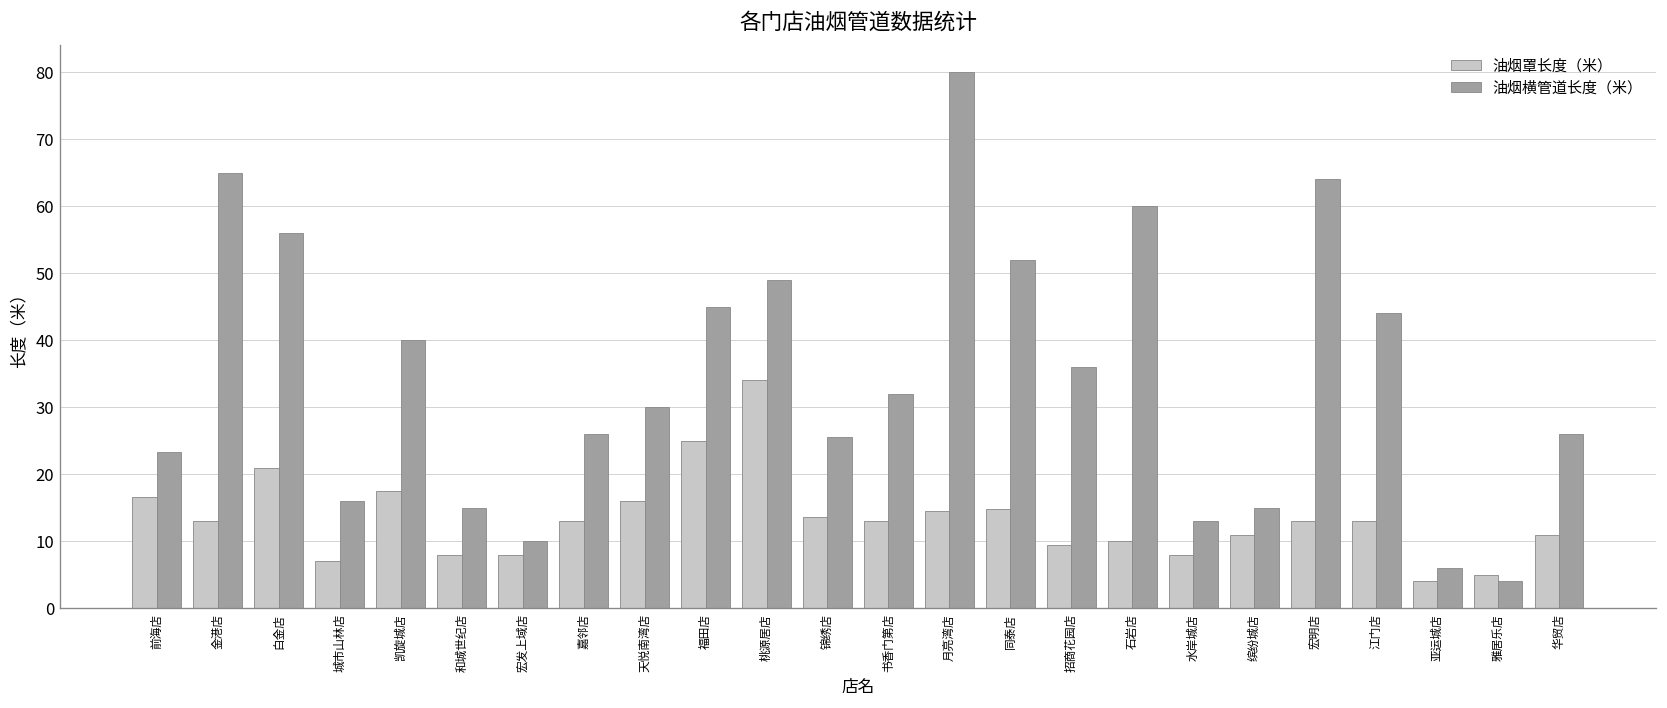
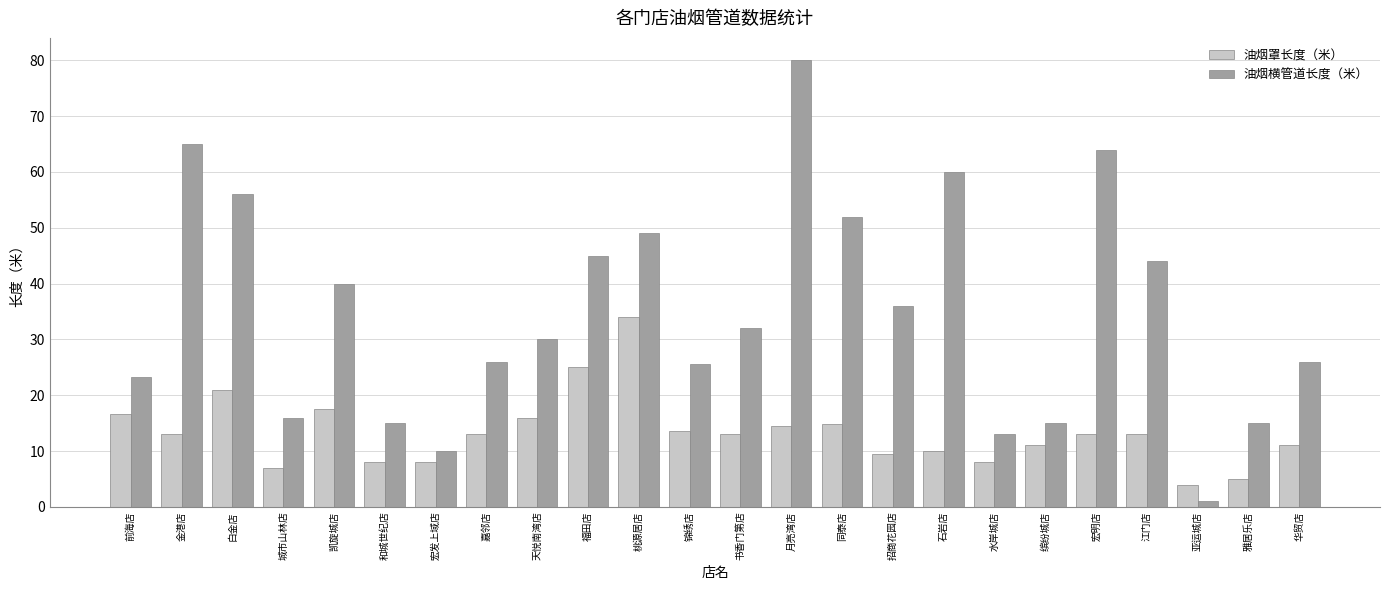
  {
    "油烟罩长度（米）": {
      "前海店": 17,
      "金港店": 13,
      "白金店": 21,
      "城市山林店": 7,
      "凯旋城店": 18,
      "和城世纪店": 8,
      "宏发上域店": 8,
      "嘉邻店": 13,
      "天悦南湾店": 16,
      "福田店": 25,
      "桃源居店": 34,
      "锦绣店": 14,
      "书香门第店": 13,
      "月亮湾店": 15,
      "同泰店": 15,
      "招商花园店": 9,
      "石岩店": 10,
      "水岸城店": 8,
      "缤纷城店": 11,
      "宏明店": 13,
      "江门店": 13,
      "亚运城店": 4,
      "雅居乐店": 5,
      "华贸店": 11
    },
    "油烟横管道长度（米）": {
      "前海店": 23,
      "金港店": 65,
      "白金店": 56,
      "城市山林店": 16,
      "凯旋城店": 40,
      "和城世纪店": 15,
      "宏发上域店": 10,
      "嘉邻店": 26,
      "天悦南湾店": 30,
      "福田店": 45,
      "桃源居店": 49,
      "锦绣店": 26,
      "书香门第店": 32,
      "月亮湾店": 80,
      "同泰店": 52,
      "招商花园店": 36,
      "石岩店": 60,
      "水岸城店": 13,
      "缤纷城店": 15,
      "宏明店": 64,
      "江门店": 44,
-     "亚运城店": 6,
-     "雅居乐店": 4,
+     "亚运城店": 1,
+     "雅居乐店": 15,
      "华贸店": 26
    }
  }
